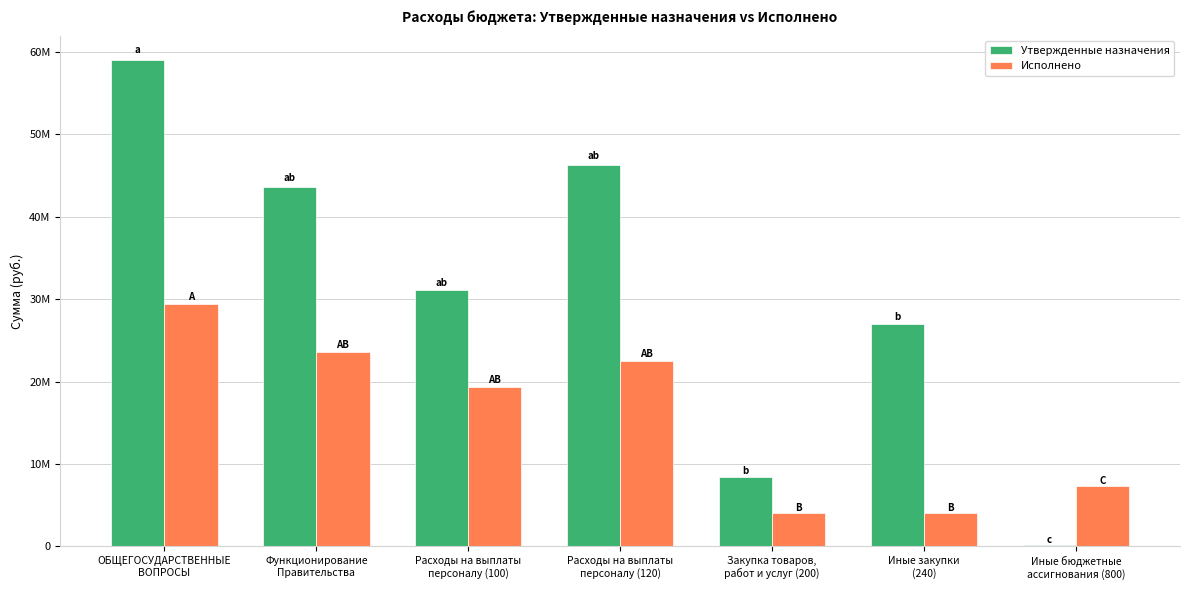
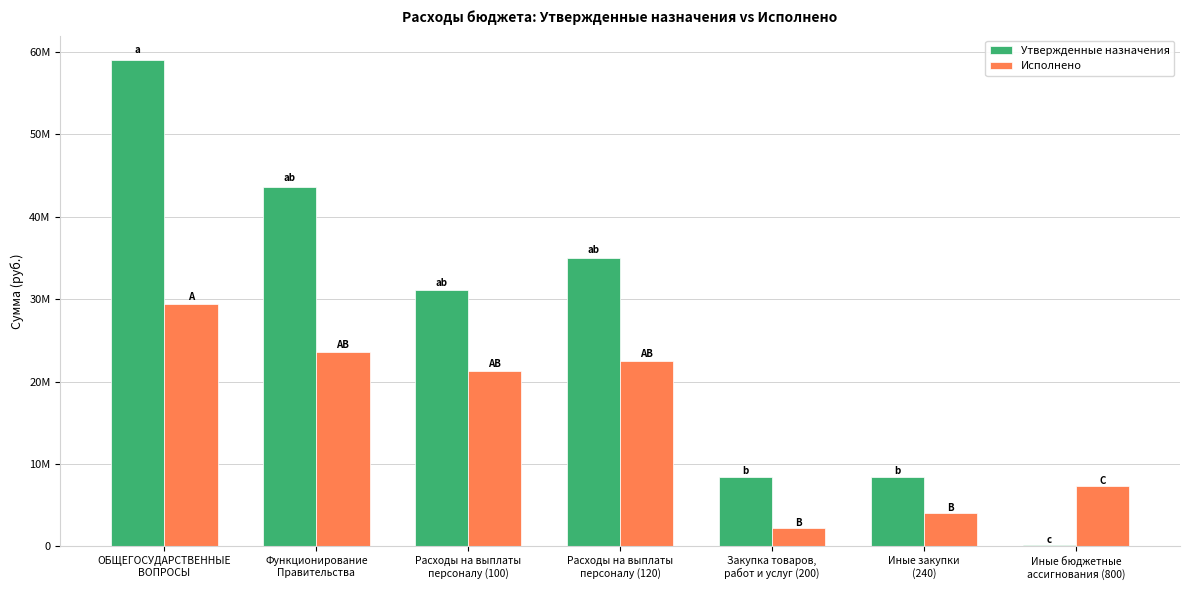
  {
    "Утвержденные назначения": {
      "ОБЩЕГОСУДАРСТВЕННЫЕ ВОПРОСЫ": 59000000,
      "Функционирование Правительства": 44000000,
      "Расходы на выплаты персоналу (100)": 31000000,
-     "Расходы на выплаты персоналу (120)": 46000000,
+     "Расходы на выплаты персоналу (120)": 35000000,
      "Закупка товаров, работ и услуг (200)": 8000000,
-     "Иные закупки (240)": 27000000
+     "Иные закупки (240)": 8000000
    },
    "Исполнено": {
      "ОБЩЕГОСУДАРСТВЕННЫЕ ВОПРОСЫ": 29000000,
      "Функционирование Правительства": 24000000,
-     "Расходы на выплаты персоналу (100)": 19000000,
+     "Расходы на выплаты персоналу (100)": 21000000,
      "Расходы на выплаты персоналу (120)": 23000000,
-     "Закупка товаров, работ и услуг (200)": 4000000,
+     "Закупка товаров, работ и услуг (200)": 2000000,
      "Иные закупки (240)": 4000000,
      "Иные бюджетные ассигнования (800)": 7000000
    }
  }
